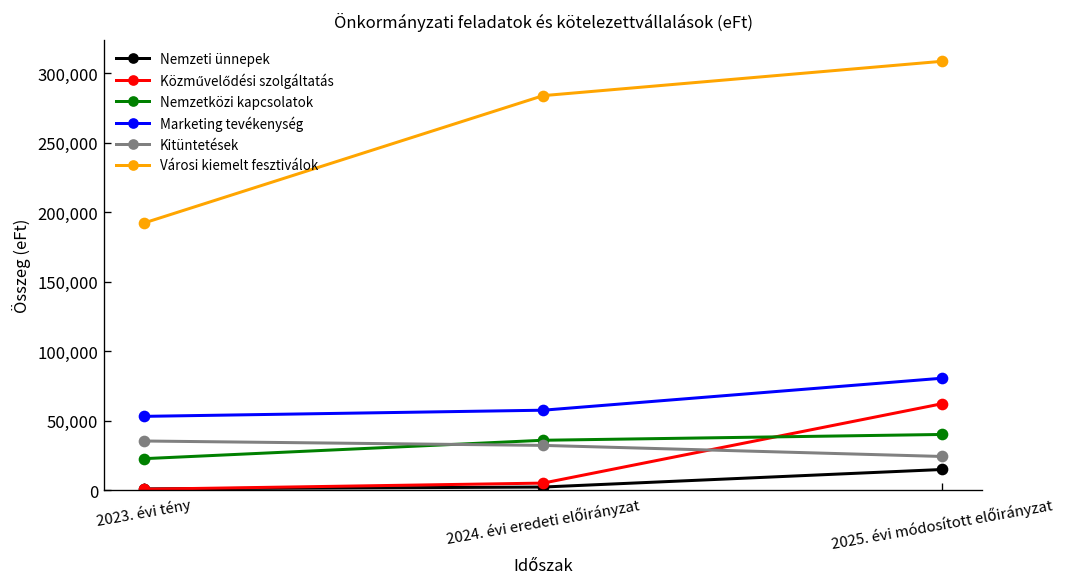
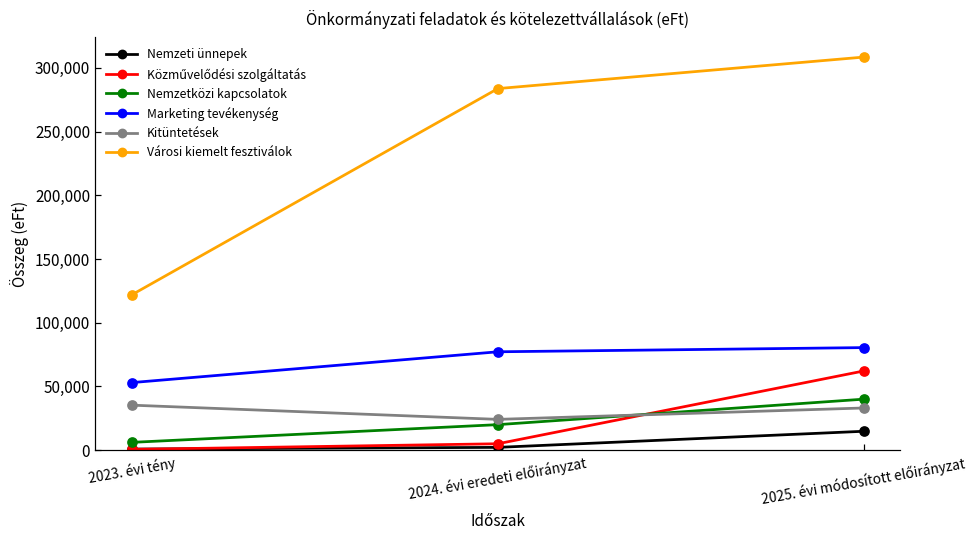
  {
    "Nemzeti ünnepek": {
      "2024. évi eredeti előirányzat": "2,000",
      "2025. évi módosított előirányzat": "15,000"
    },
    "Közművelődési szolgáltatás": {
      "2024. évi eredeti előirányzat": "5,000",
      "2025. évi módosított előirányzat": "62,000"
    },
    "Nemzetközi kapcsolatok": {
-     "2023. évi tény": "23,000",
-     "2024. évi eredeti előirányzat": "36,000",
+     "2023. évi tény": "6,000",
+     "2024. évi eredeti előirányzat": "20,000",
      "2025. évi módosított előirányzat": "40,000"
    },
    "Marketing tevékenység": {
      "2023. évi tény": "53,000",
-     "2024. évi eredeti előirányzat": "57,000",
+     "2024. évi eredeti előirányzat": "77,000",
      "2025. évi módosított előirányzat": "80,000"
    },
    "Kitüntetések": {
      "2023. évi tény": "35,000",
-     "2024. évi eredeti előirányzat": "32,000",
-     "2025. évi módosított előirányzat": "24,000"
+     "2024. évi eredeti előirányzat": "24,000",
+     "2025. évi módosított előirányzat": "33,000"
    },
    "Városi kiemelt fesztiválok": {
-     "2023. évi tény": "192,000",
+     "2023. évi tény": "122,000",
      "2024. évi eredeti előirányzat": "284,000",
      "2025. évi módosított előirányzat": "309,000"
    }
  }
